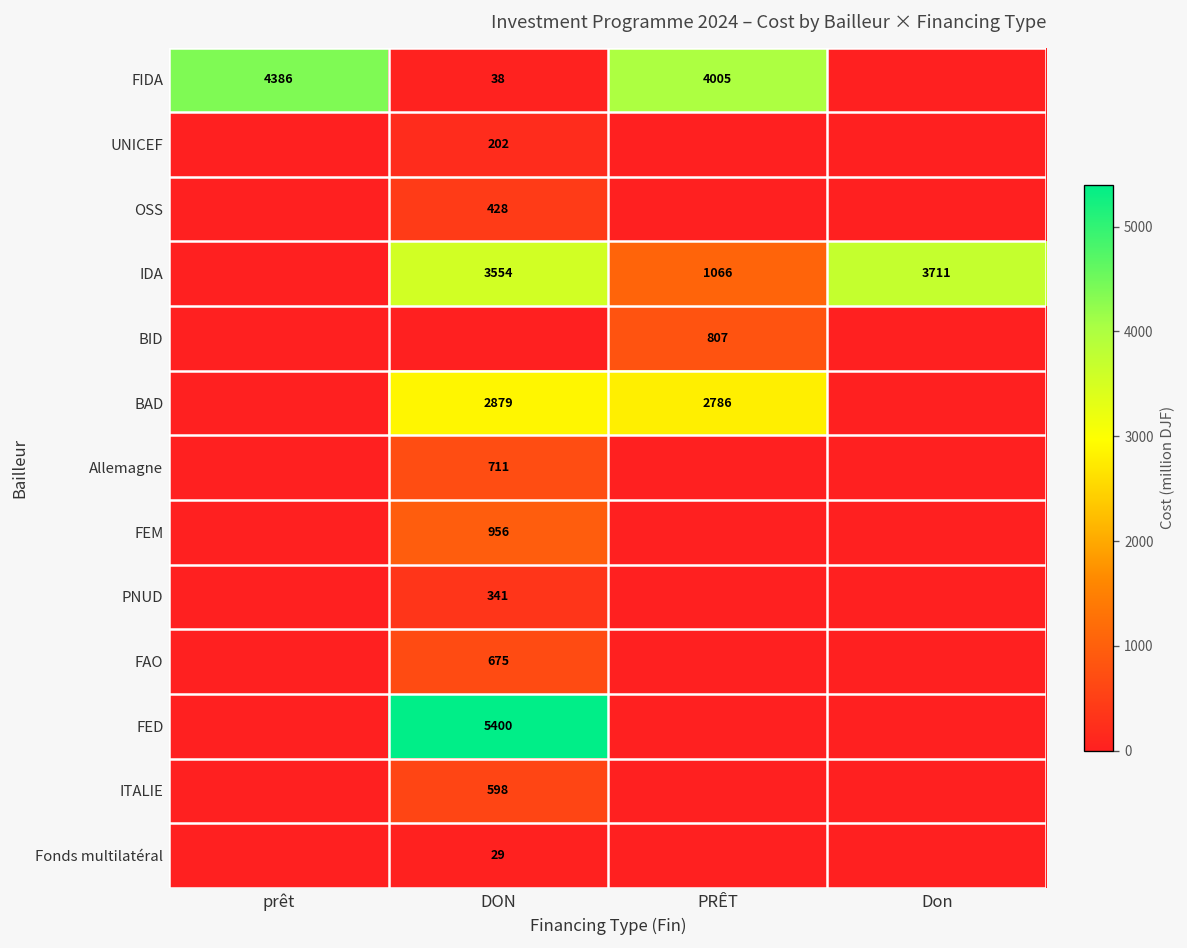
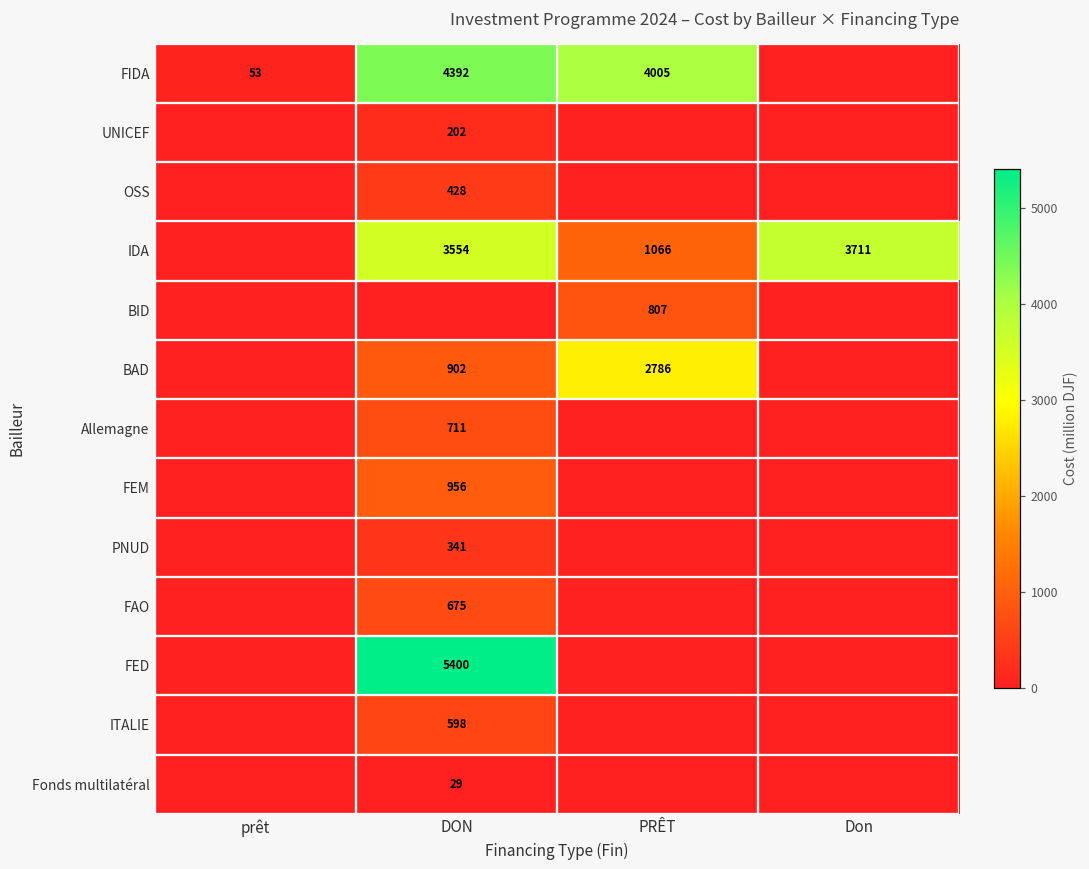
  {
    "FIDA": {
-     "prêt": 4386,
-     "DON": 38,
+     "prêt": 53,
+     "DON": 4392,
      "PRÊT": 4005
    },
    "UNICEF": {
      "DON": 202
    },
    "OSS": {
      "DON": 428
    },
    "IDA": {
      "DON": 3554,
      "PRÊT": 1066,
      "Don": 3711
    },
    "BID": {
      "PRÊT": 807
    },
    "BAD": {
-     "DON": 2879,
+     "DON": 902,
      "PRÊT": 2786
    },
    "Allemagne": {
      "DON": 711
    },
    "FEM": {
      "DON": 956
    },
    "PNUD": {
      "DON": 341
    },
    "FAO": {
      "DON": 675
    },
    "FED": {
      "DON": 5400
    },
    "ITALIE": {
      "DON": 598
    },
    "Fonds multilatéral": {
      "DON": 29
    }
  }
